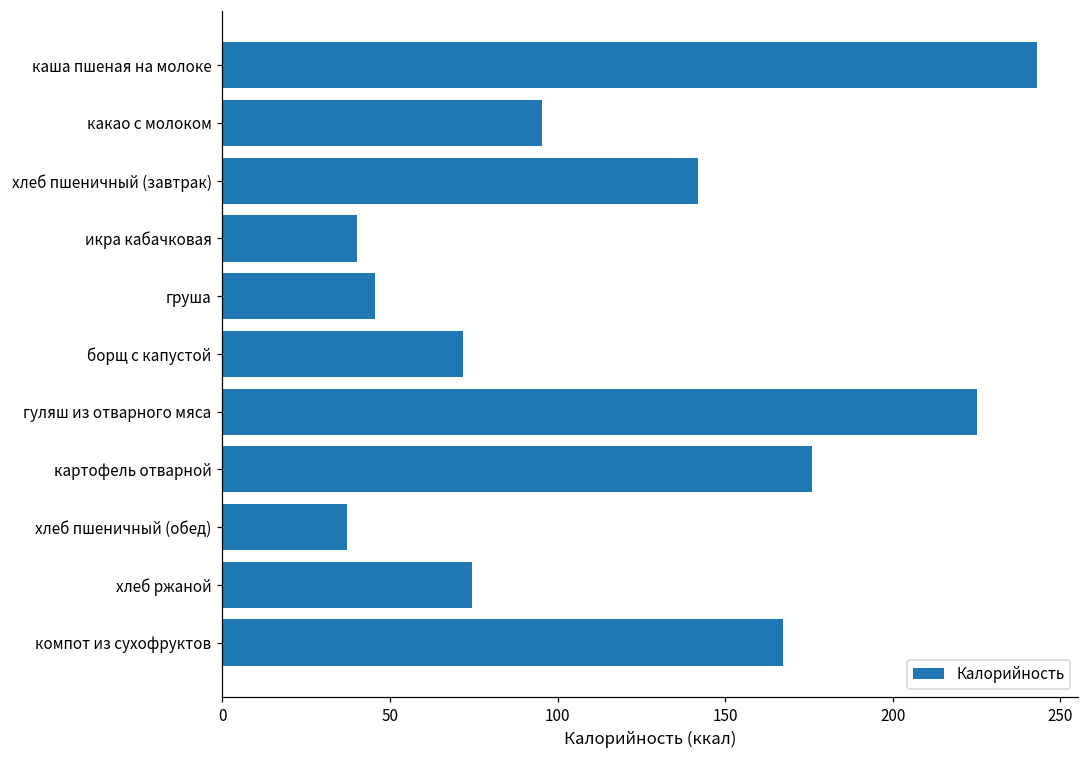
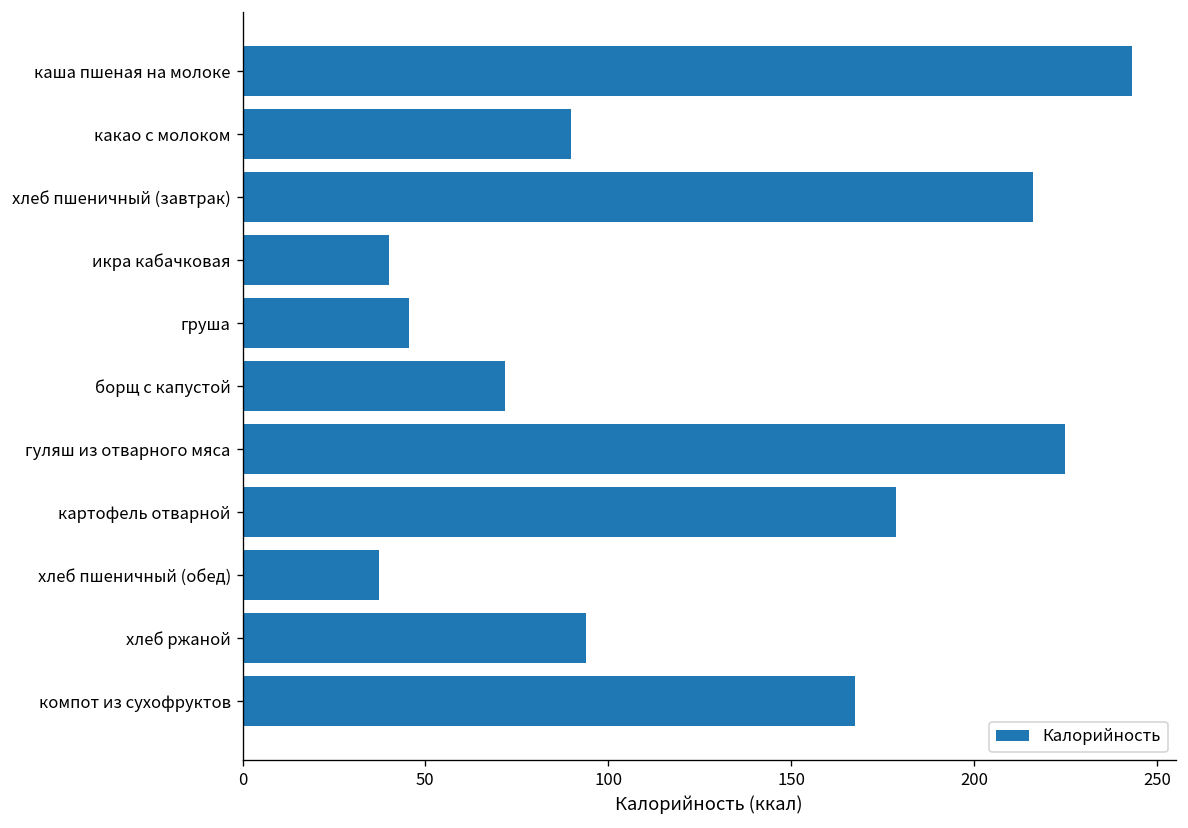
  {
    "каша пшеная на молоке": 243,
-   "какао с молоком": 95,
-   "хлеб пшеничный (завтрак)": 142,
+   "какао с молоком": 90,
+   "хлеб пшеничный (завтрак)": 216,
    "икра кабачковая": 40,
    "груша": 46,
    "борщ с капустой": 72,
    "гуляш из отварного мяса": 225,
-   "картофель отварной": 176,
+   "картофель отварной": 179,
    "хлеб пшеничный (обед)": 37,
-   "хлеб ржаной": 74,
+   "хлеб ржаной": 94,
    "компот из сухофруктов": 167
  }
